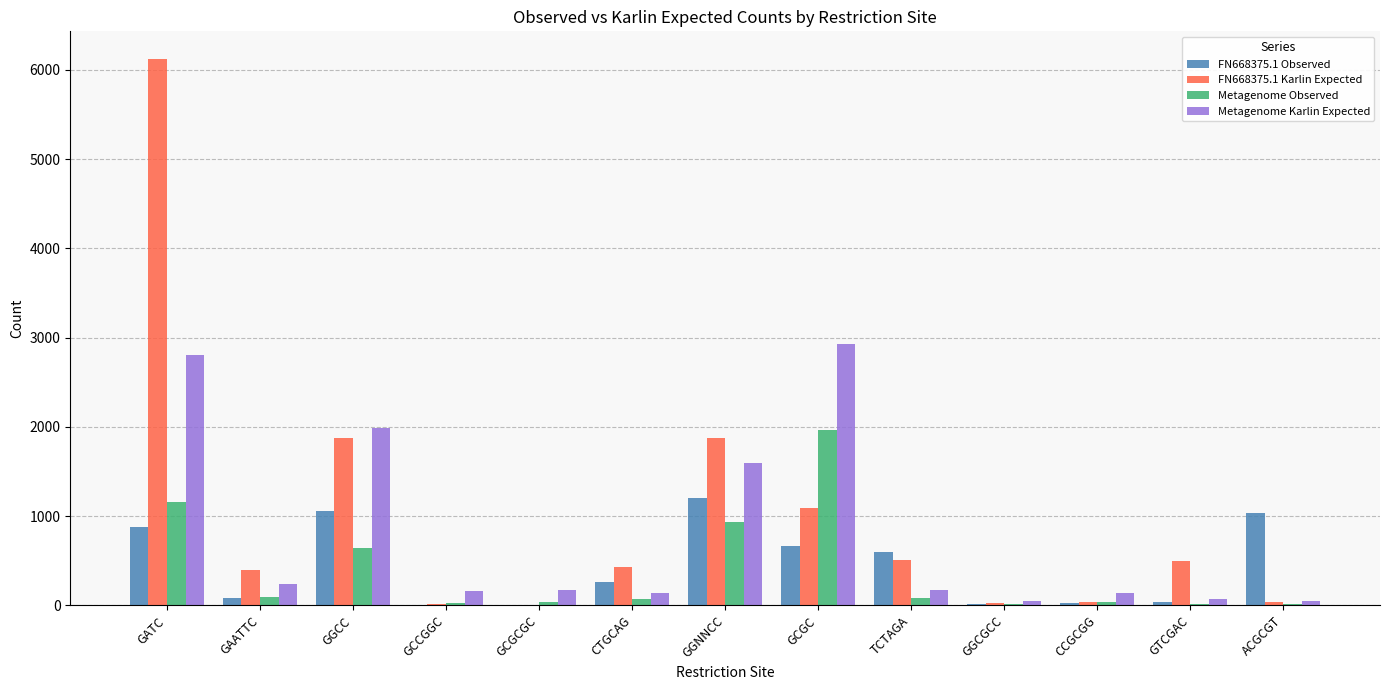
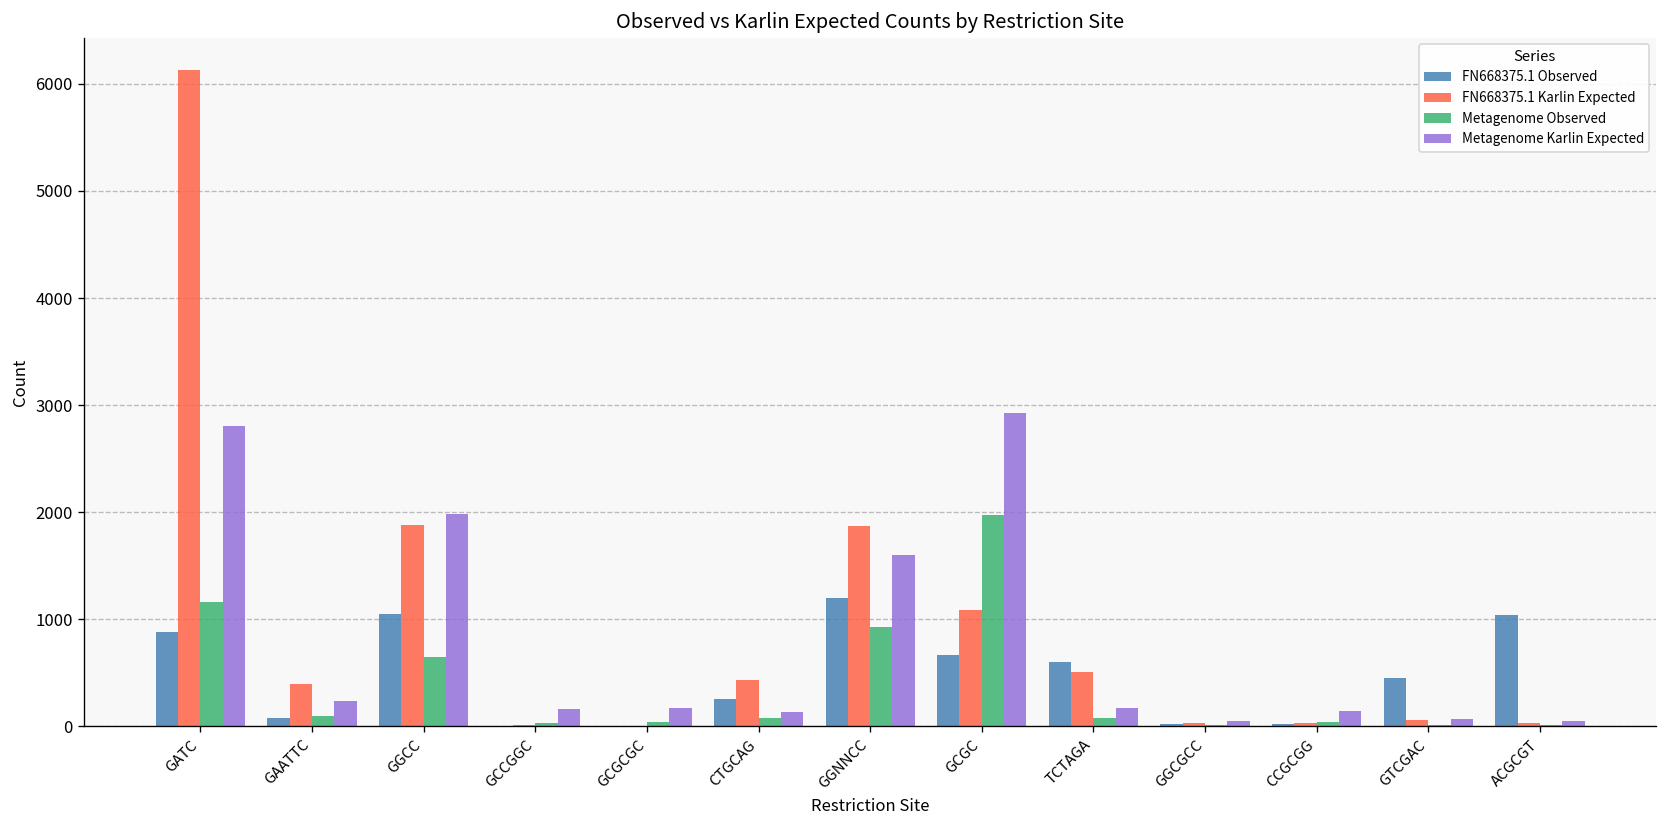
  {
    "FN668375.1 Observed": {
      "GATC": 900,
      "GAATTC": 100,
      "GGCC": 1100,
      "CTGCAG": 300,
      "GGNNCC": 1200,
      "GCGC": 700,
      "TCTAGA": 600,
-     "GTCGAC": 0,
+     "GTCGAC": 500,
      "ACGCGT": 1000
    },
    "FN668375.1 Karlin Expected": {
      "GATC": 6100,
      "GAATTC": 400,
      "GGCC": 1900,
      "CTGCAG": 400,
      "GGNNCC": 1900,
      "GCGC": 1100,
      "TCTAGA": 500,
      "CCGCGG": 0,
-     "GTCGAC": 500,
+     "GTCGAC": 100,
      "ACGCGT": 0
    },
    "Metagenome Observed": {
      "GATC": 1200,
      "GAATTC": 100,
      "GGCC": 600,
      "GCCGGC": 0,
      "GCGCGC": 0,
      "CTGCAG": 100,
      "GGNNCC": 900,
      "GCGC": 2000,
      "TCTAGA": 100,
      "CCGCGG": 0
    },
    "Metagenome Karlin Expected": {
      "GATC": 2800,
      "GAATTC": 200,
      "GGCC": 2000,
      "GCCGGC": 200,
      "GCGCGC": 200,
      "CTGCAG": 100,
      "GGNNCC": 1600,
      "GCGC": 2900,
      "TCTAGA": 200,
      "GGCGCC": 0,
      "CCGCGG": 100,
      "GTCGAC": 100,
      "ACGCGT": 100
    }
  }
